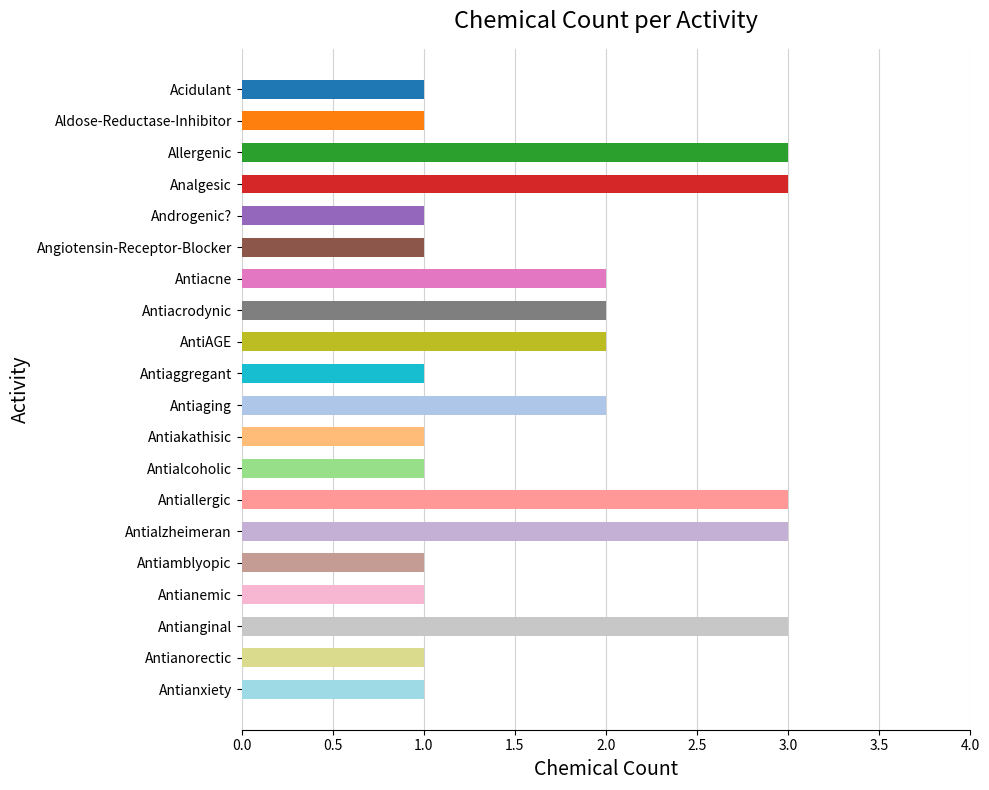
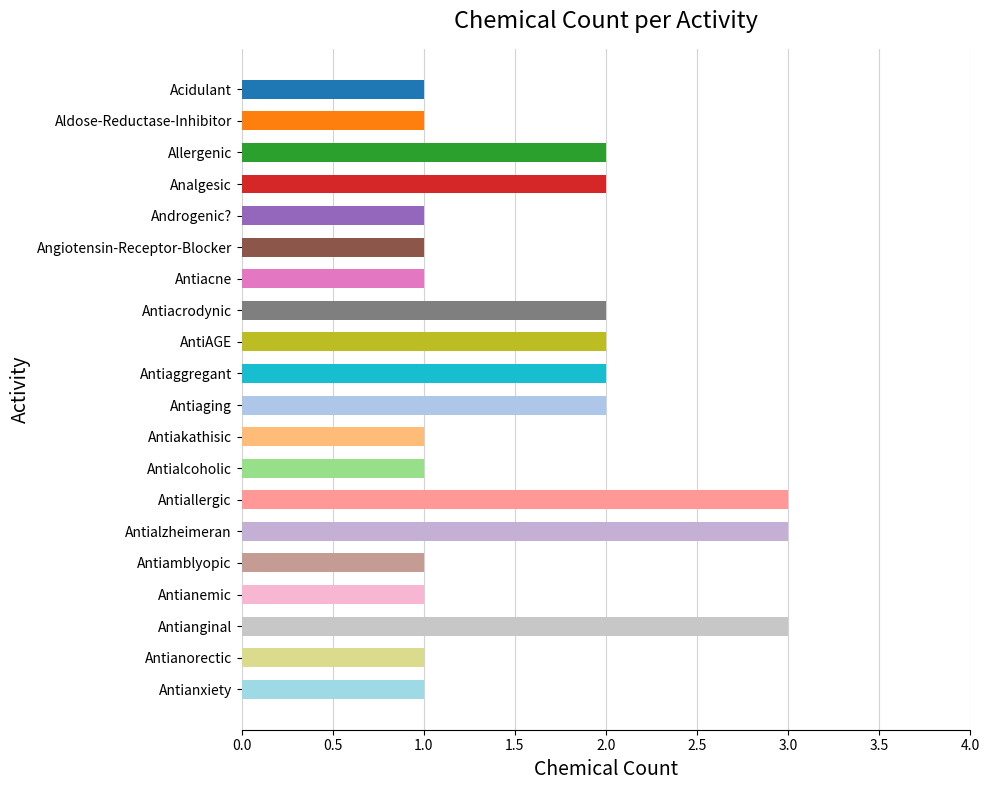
  {
    "Acidulant": 1,
    "Aldose-Reductase-Inhibitor": 1,
-   "Allergenic": 3,
-   "Analgesic": 3,
+   "Allergenic": 2,
+   "Analgesic": 2,
    "Androgenic?": 1,
    "Angiotensin-Receptor-Blocker": 1,
-   "Antiacne": 2,
+   "Antiacne": 1,
    "Antiacrodynic": 2,
    "AntiAGE": 2,
-   "Antiaggregant": 1,
+   "Antiaggregant": 2,
    "Antiaging": 2,
    "Antiakathisic": 1,
    "Antialcoholic": 1,
    "Antiallergic": 3,
    "Antialzheimeran": 3,
    "Antiamblyopic": 1,
    "Antianemic": 1,
    "Antianginal": 3,
    "Antianorectic": 1,
    "Antianxiety": 1
  }
